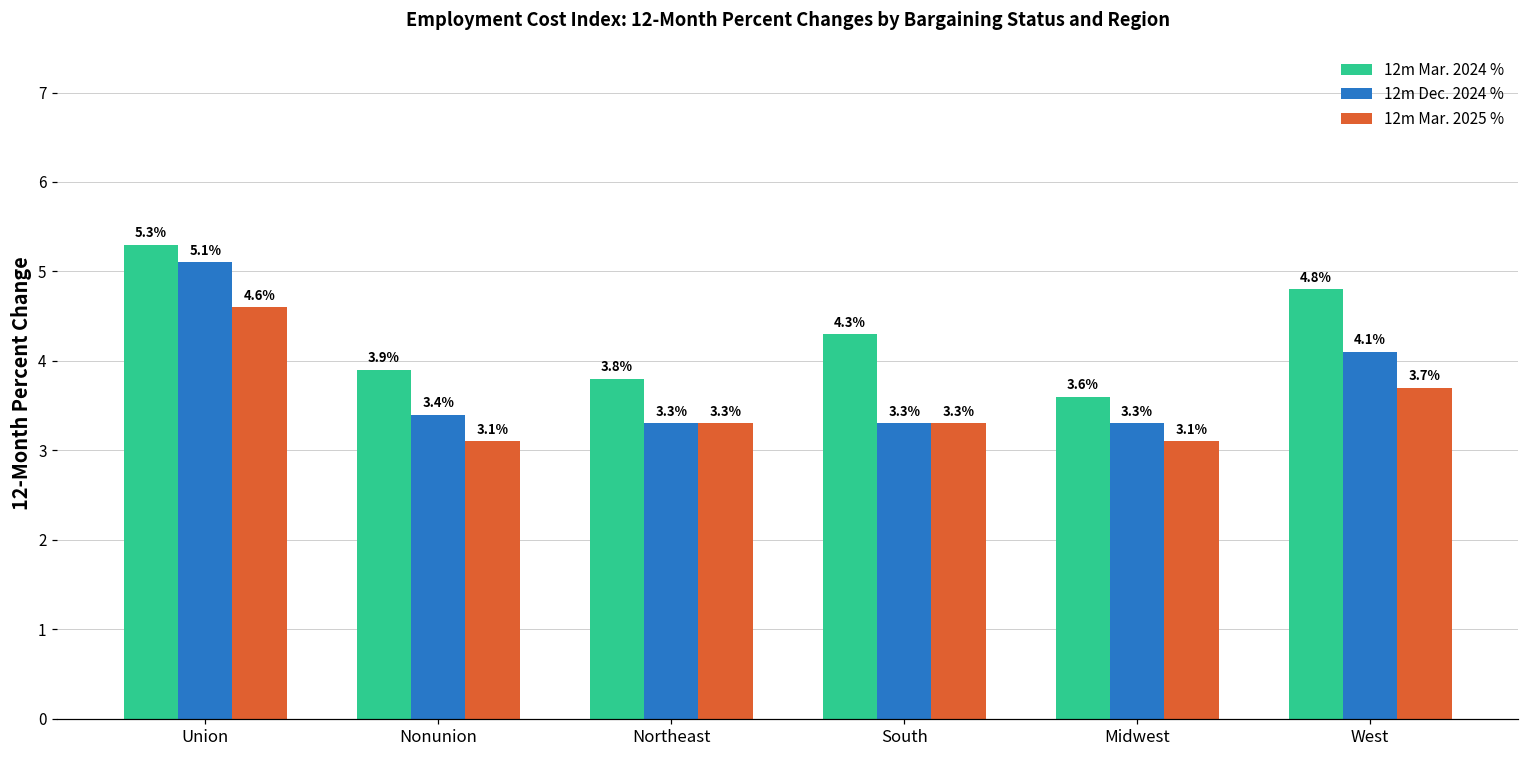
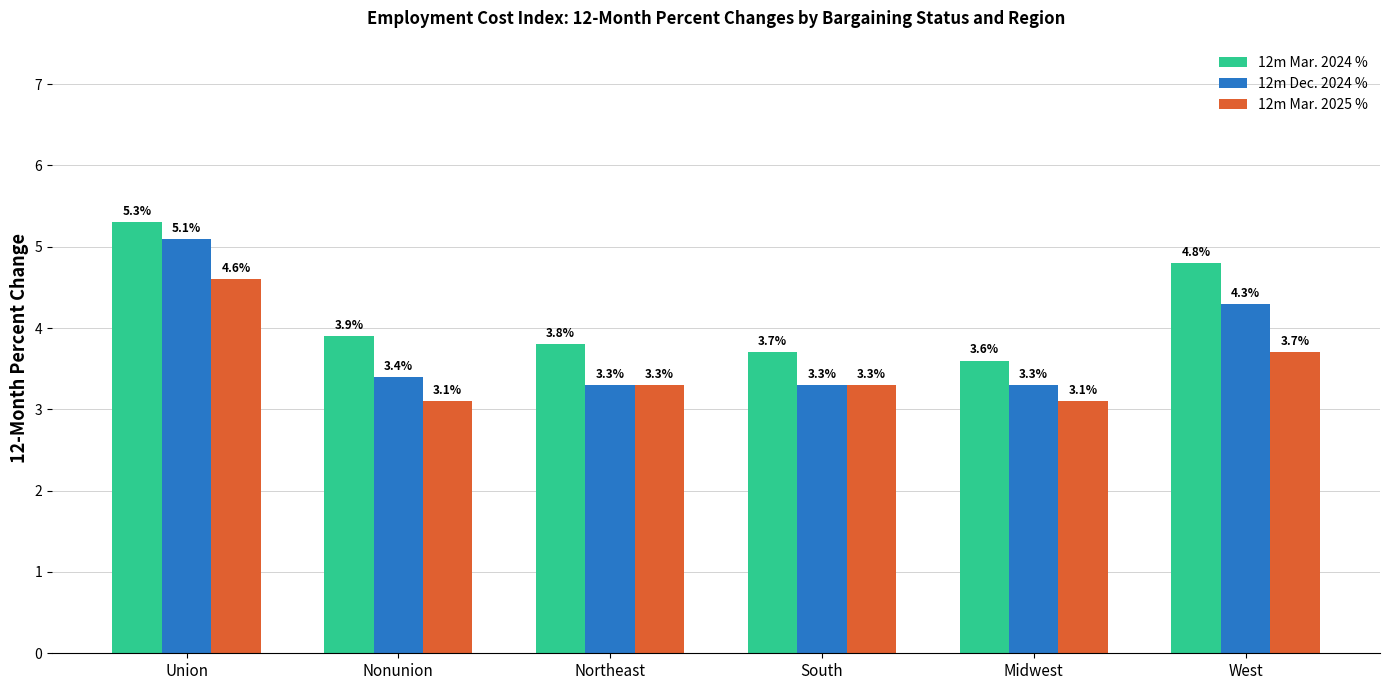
  {
    "12m Mar. 2024 %": {
      "Union": "5.3%",
      "Nonunion": "3.9%",
      "Northeast": "3.8%",
-     "South": "4.3%",
+     "South": "3.7%",
      "Midwest": "3.6%",
      "West": "4.8%"
    },
    "12m Dec. 2024 %": {
      "Union": "5.1%",
      "Nonunion": "3.4%",
      "Northeast": "3.3%",
      "South": "3.3%",
      "Midwest": "3.3%",
-     "West": "4.1%"
+     "West": "4.3%"
    },
    "12m Mar. 2025 %": {
      "Union": "4.6%",
      "Nonunion": "3.1%",
      "Northeast": "3.3%",
      "South": "3.3%",
      "Midwest": "3.1%",
      "West": "3.7%"
    }
  }
